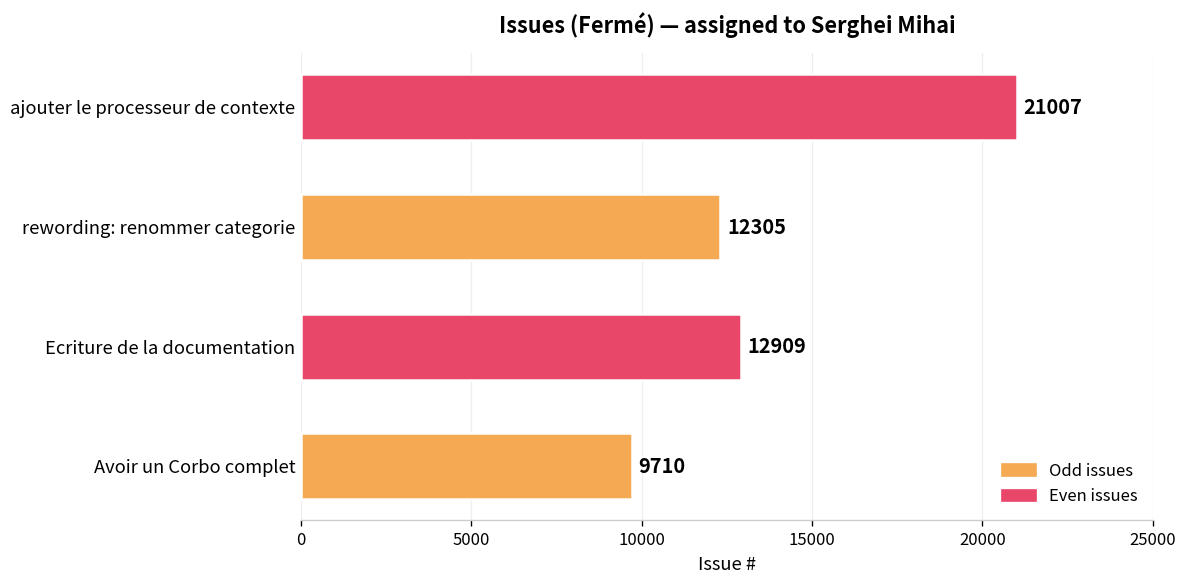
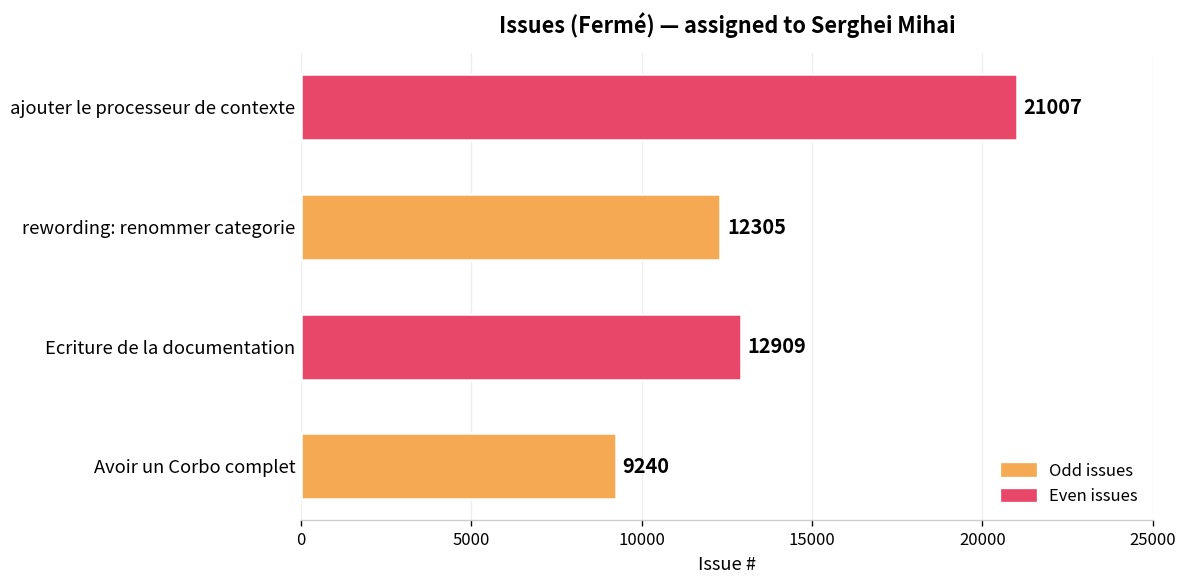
  {
    "ajouter le processeur de contexte": 21007,
    "rewording: renommer categorie": 12305,
    "Ecriture de la documentation": 12909,
-   "Avoir un Corbo complet": 9710
+   "Avoir un Corbo complet": 9240
  }
